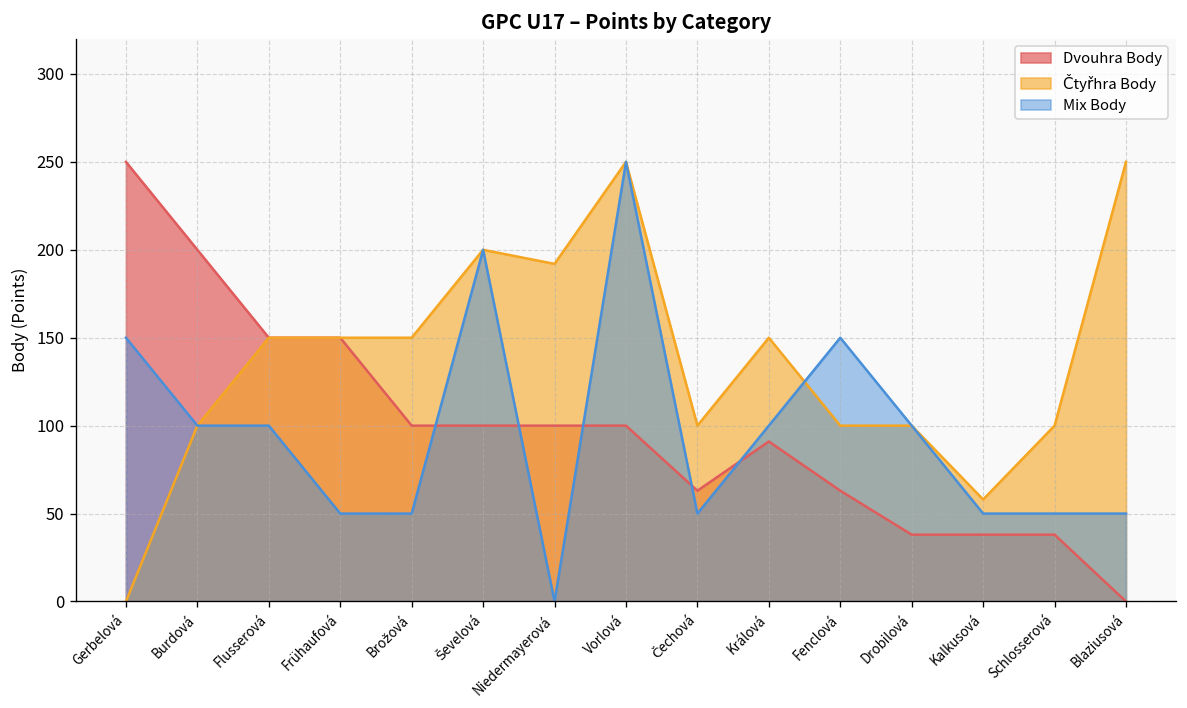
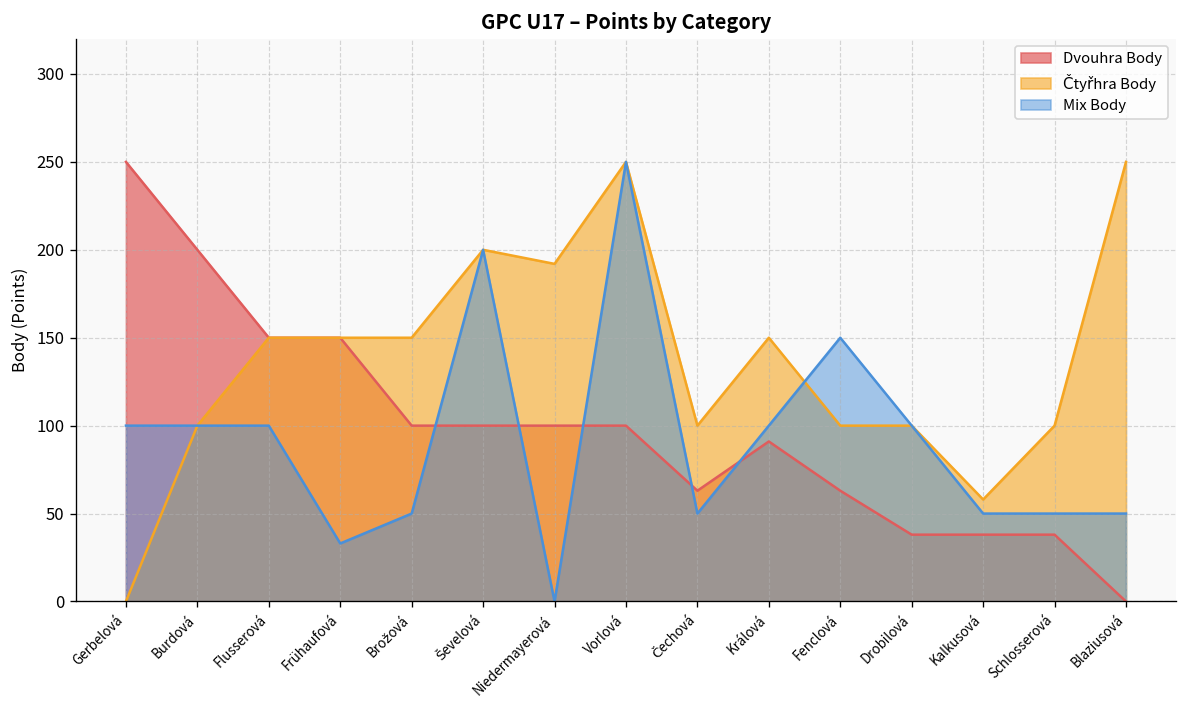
  {
    "Dvouhra Body": {
      "Gerbelová": 250,
      "Burdová": 200,
      "Brožová": 100,
      "Ševelová": 100,
      "Niedermayerová": 100,
      "Vorlová": 100,
      "Čechová": 63,
      "Králová": 91,
      "Fenclová": 63,
      "Drobilová": 38,
      "Kalkusová": 38,
      "Schlosserová": 38,
      "Blaziusová": 0
    },
    "Čtyřhra Body": {
      "Gerbelová": 0,
      "Brožová": 150,
      "Niedermayerová": 192,
      "Čechová": 100,
      "Králová": 150,
      "Fenclová": 100,
      "Kalkusová": 58,
      "Schlosserová": 100,
      "Blaziusová": 250
    },
    "Mix Body": {
-     "Gerbelová": 150,
+     "Gerbelová": 100,
      "Flusserová": 100,
-     "Frühaufová": 50,
+     "Frühaufová": 33,
      "Brožová": 50,
      "Niedermayerová": 0,
      "Čechová": 50,
      "Králová": 100,
      "Fenclová": 150,
      "Kalkusová": 50,
      "Schlosserová": 50,
      "Blaziusová": 50
    }
  }
